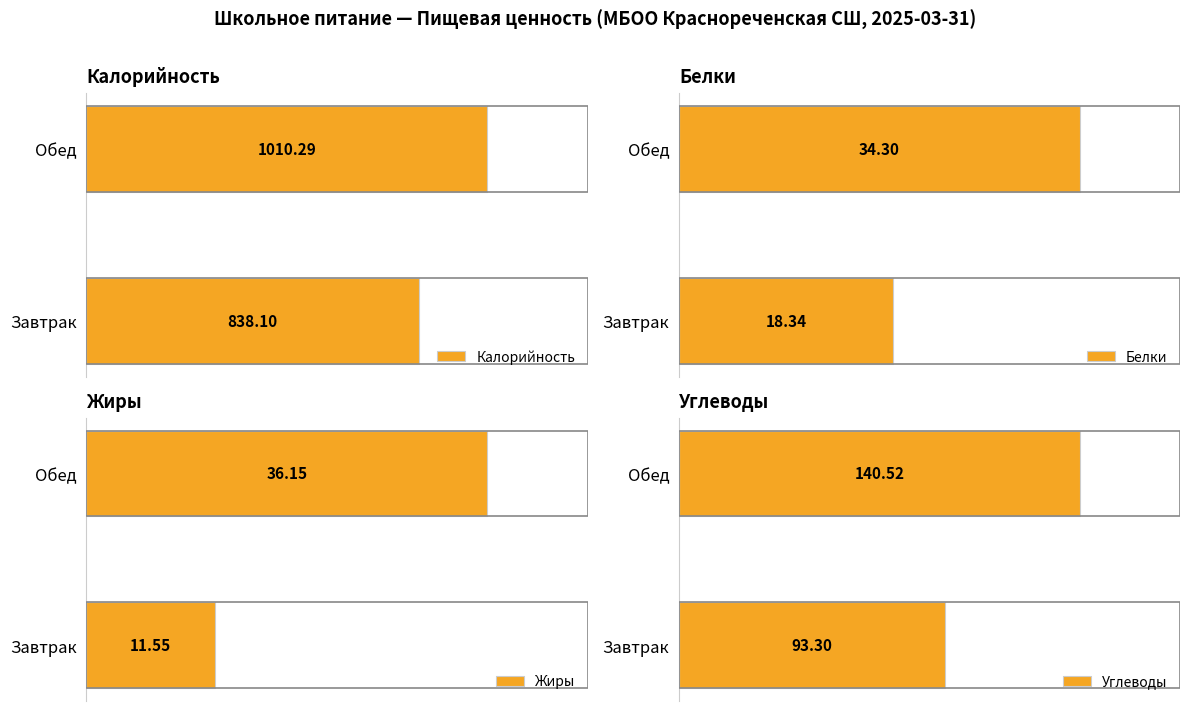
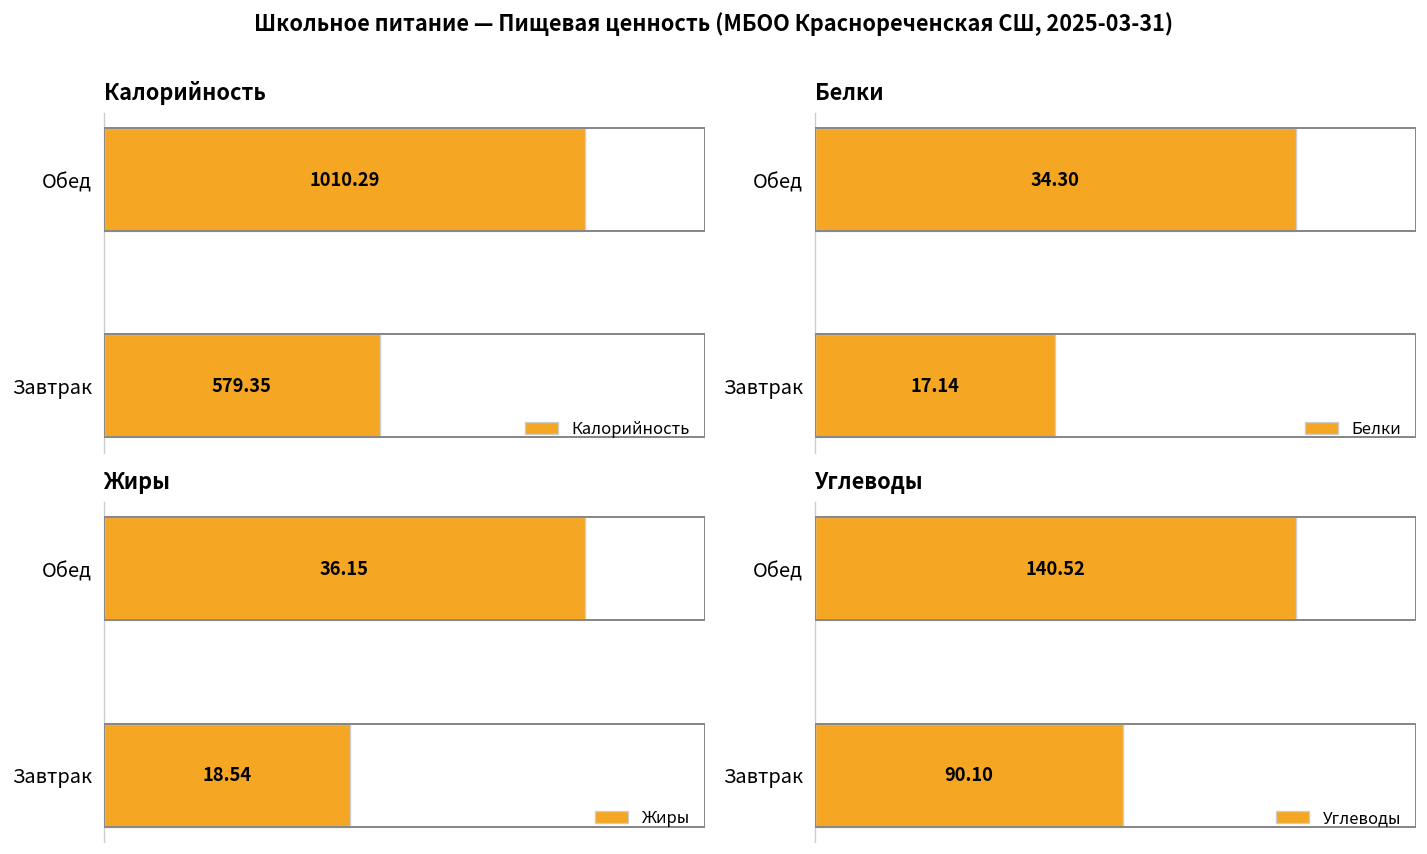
  {
    "Калорийность": {
      "Обед": 1010.29,
-     "Завтрак": 838.10
+     "Завтрак": 579.35
    },
    "Белки": {
      "Обед": 34.30,
-     "Завтрак": 18.34
+     "Завтрак": 17.14
    },
    "Жиры": {
      "Обед": 36.15,
-     "Завтрак": 11.55
+     "Завтрак": 18.54
    },
    "Углеводы": {
      "Обед": 140.52,
-     "Завтрак": 93.30
+     "Завтрак": 90.10
    }
  }
